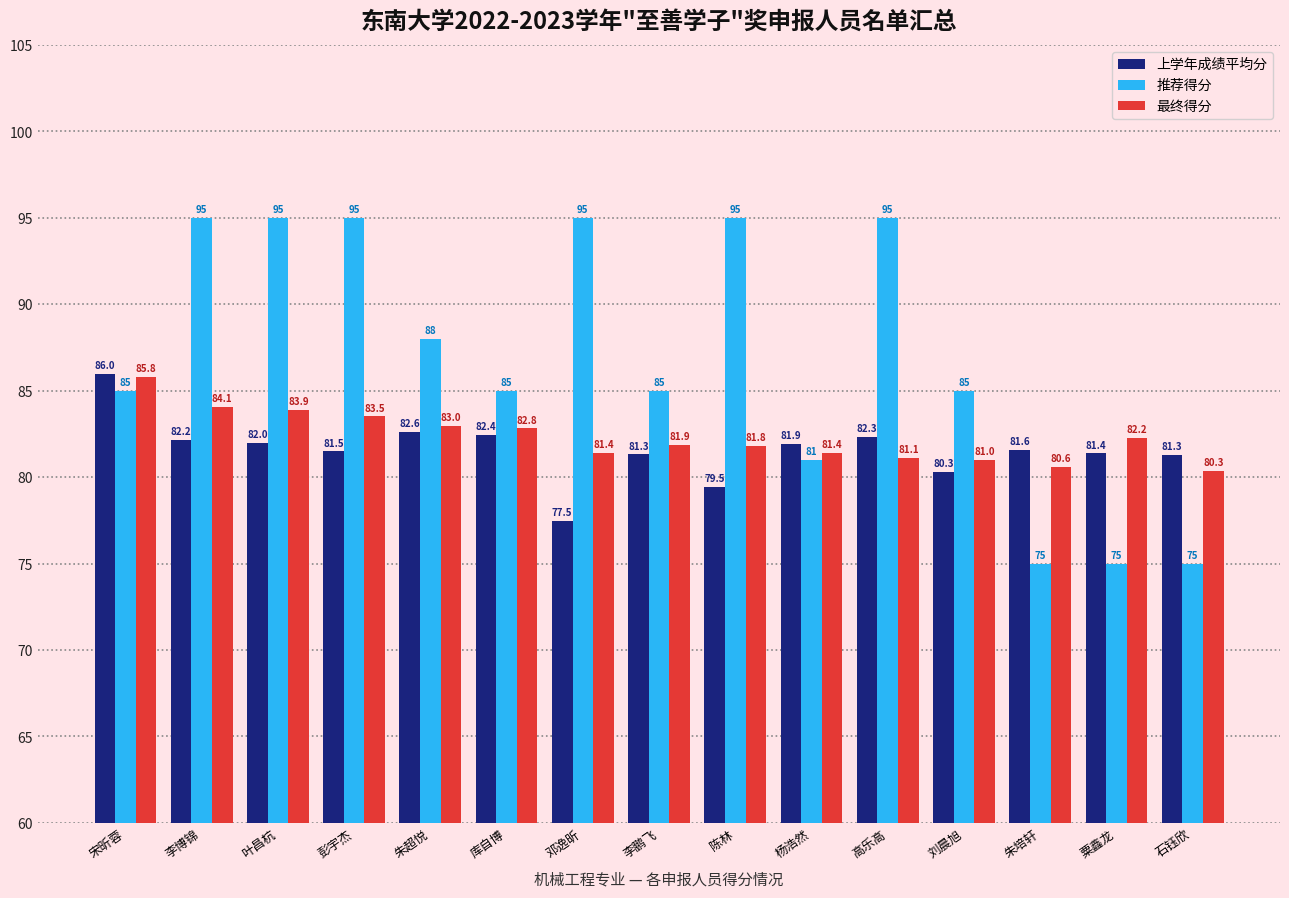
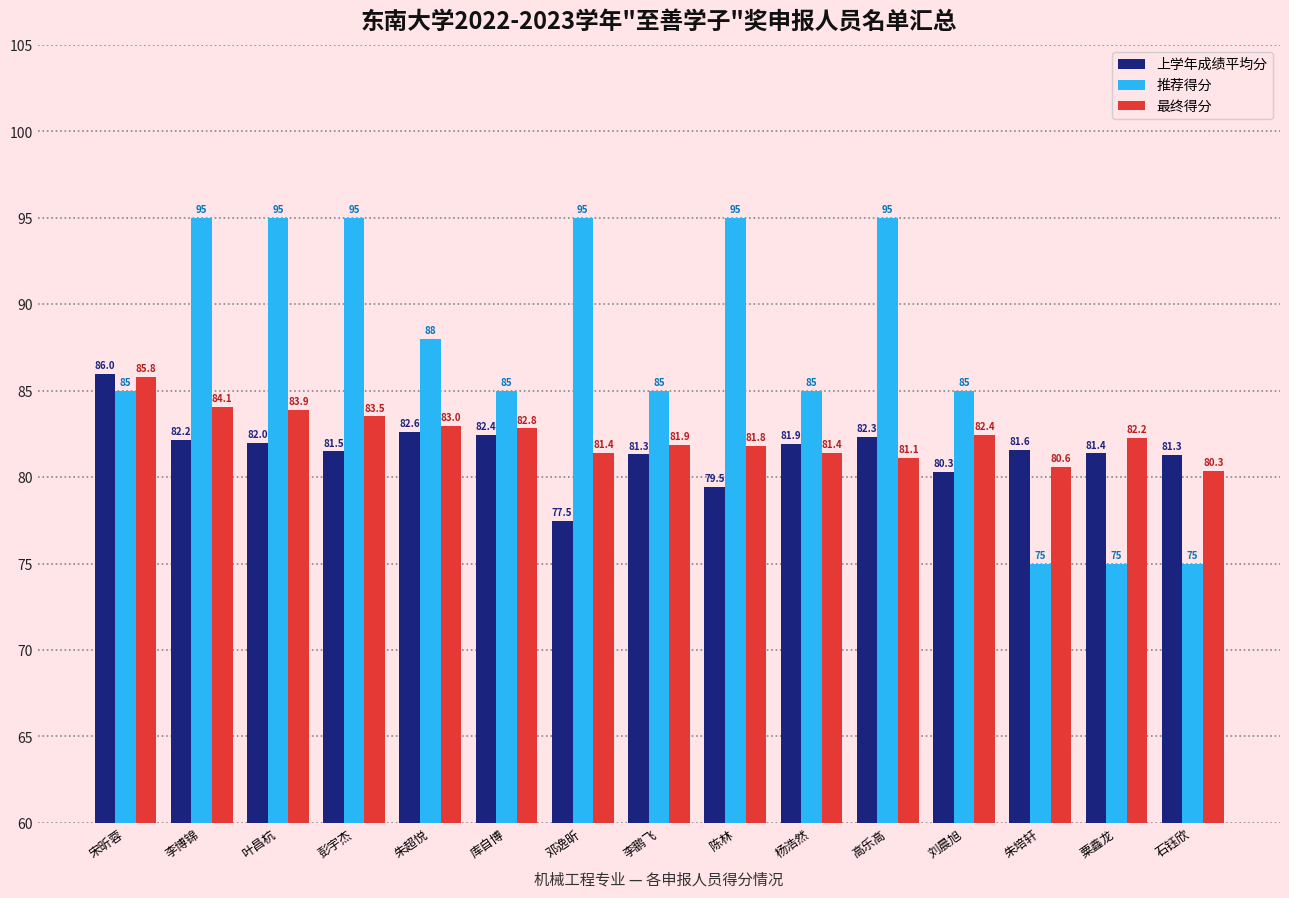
  {
    "上学年成绩平均分": {
      "宋昕蓉": 86.0,
      "李博锦": 82.2,
      "叶昌杭": 82.0,
      "彭宇杰": 81.5,
      "朱超悦": 82.6,
      "库自博": 82.4,
      "邓逸昕": 77.5,
      "李鹏飞": 81.3,
      "陈林": 79.5,
      "杨浩然": 81.9,
      "高乐高": 82.3,
      "刘晨旭": 80.3,
      "朱培轩": 81.6,
      "粟鑫龙": 81.4,
      "石钰欣": 81.3
    },
    "推荐得分": {
      "宋昕蓉": 85,
      "李博锦": 95,
      "叶昌杭": 95,
      "彭宇杰": 95,
      "朱超悦": 88,
      "库自博": 85,
      "邓逸昕": 95,
      "李鹏飞": 85,
      "陈林": 95,
-     "杨浩然": 81,
+     "杨浩然": 85,
      "高乐高": 95,
      "刘晨旭": 85,
      "朱培轩": 75,
      "粟鑫龙": 75,
      "石钰欣": 75
    },
    "最终得分": {
      "宋昕蓉": 85.8,
      "李博锦": 84.1,
      "叶昌杭": 83.9,
      "彭宇杰": 83.5,
      "朱超悦": 83.0,
      "库自博": 82.8,
      "邓逸昕": 81.4,
      "李鹏飞": 81.9,
      "陈林": 81.8,
      "杨浩然": 81.4,
      "高乐高": 81.1,
-     "刘晨旭": 81.0,
+     "刘晨旭": 82.4,
      "朱培轩": 80.6,
      "粟鑫龙": 82.2,
      "石钰欣": 80.3
    }
  }
